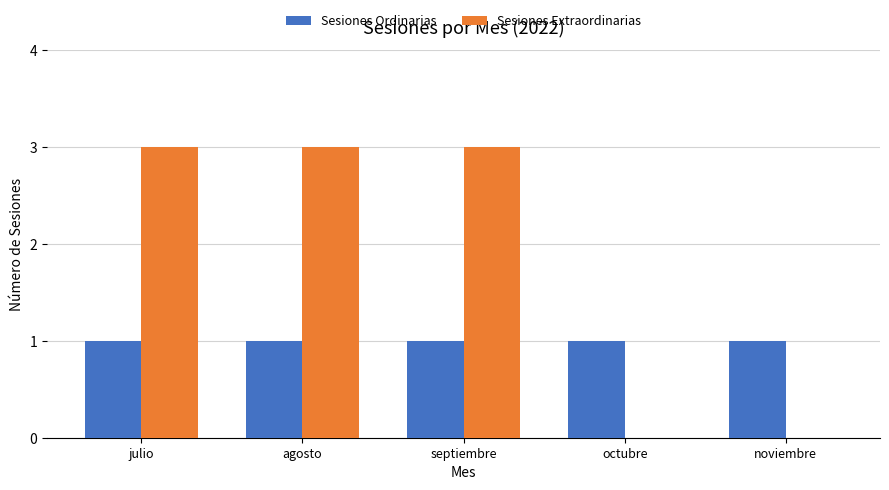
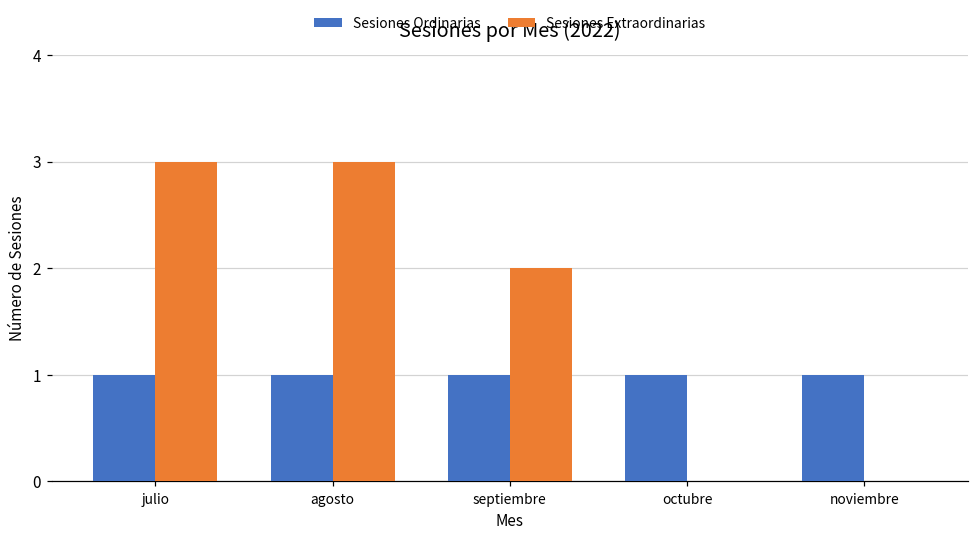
  {
    "Sesiones Ordinarias": {
      "julio": 1,
      "agosto": 1,
      "septiembre": 1,
      "octubre": 1,
      "noviembre": 1
    },
    "Sesiones Extraordinarias": {
      "julio": 3,
      "agosto": 3,
-     "septiembre": 3,
+     "septiembre": 2,
      "octubre": 0,
      "noviembre": 0
    }
  }
